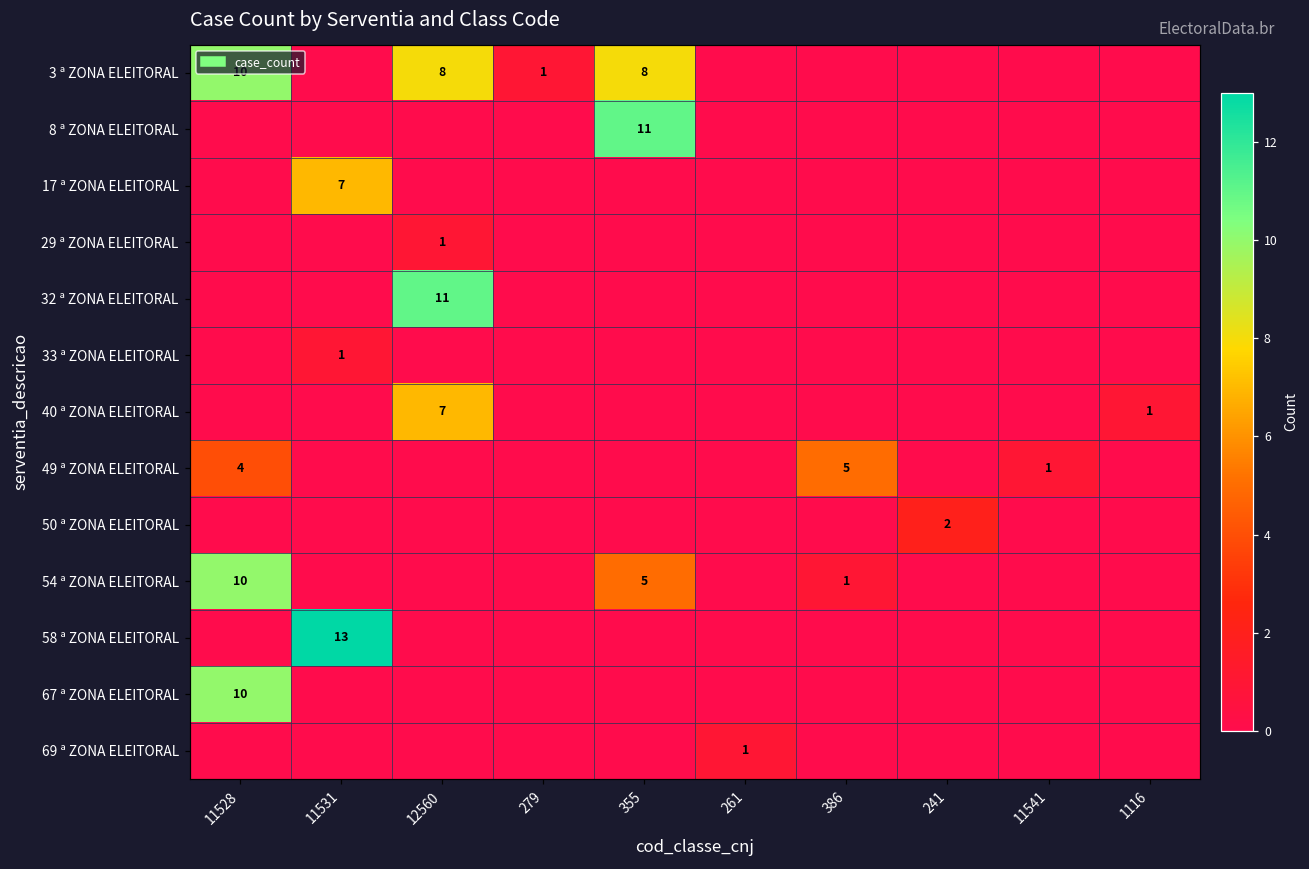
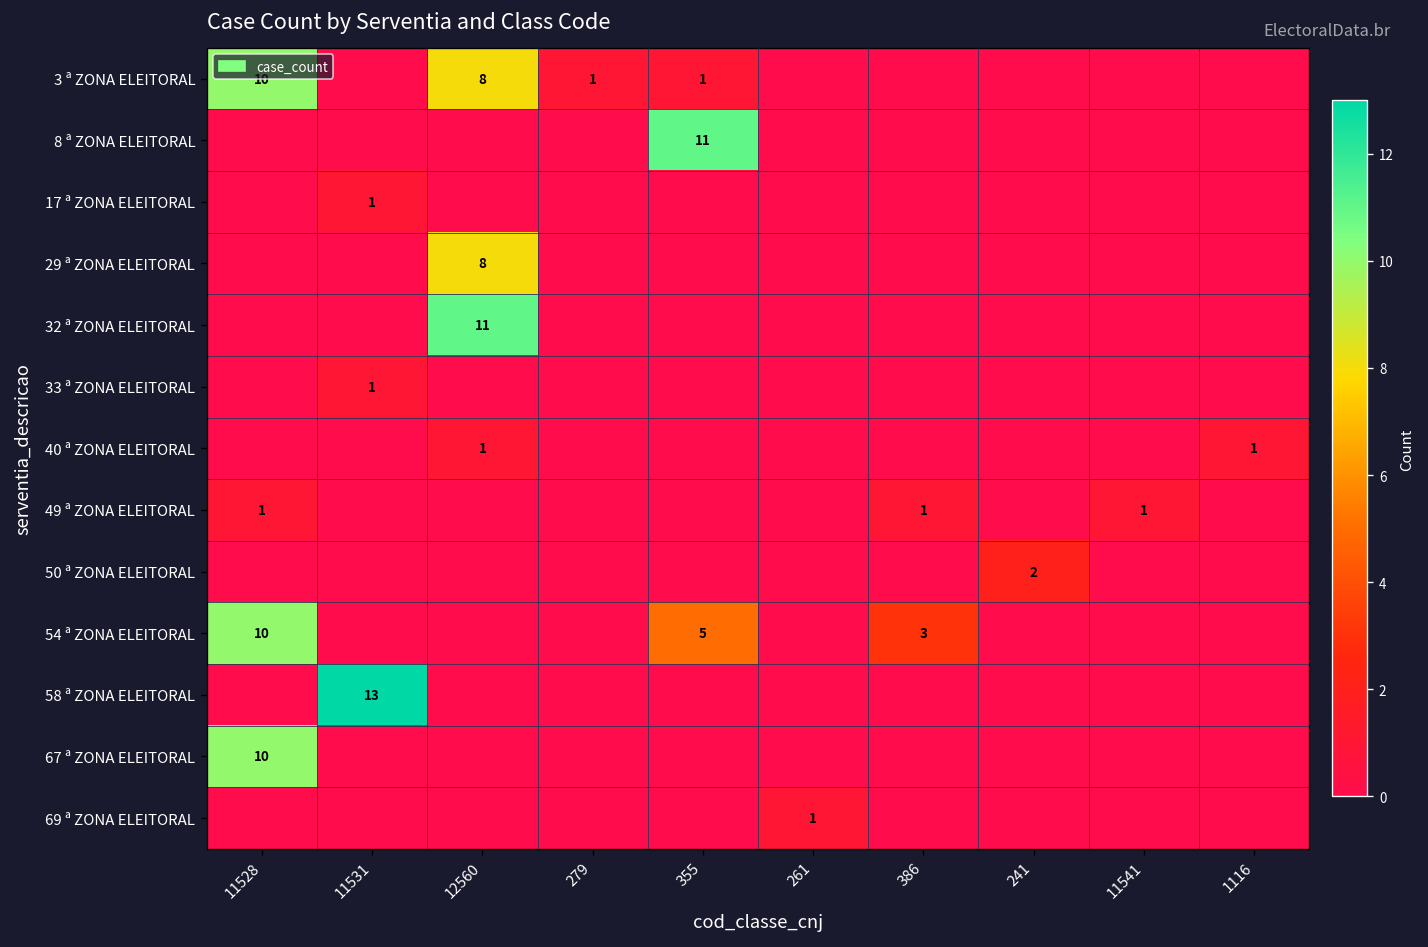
  {
    "3 ª ZONA ELEITORAL": {
      "12560": 8,
      "279": 1,
-     "355": 8
+     "355": 1
    },
    "8 ª ZONA ELEITORAL": {
      "355": 11
    },
    "17 ª ZONA ELEITORAL": {
-     "11531": 7
+     "11531": 1
    },
    "29 ª ZONA ELEITORAL": {
-     "12560": 1
+     "12560": 8
    },
    "32 ª ZONA ELEITORAL": {
      "12560": 11
    },
    "33 ª ZONA ELEITORAL": {
      "11531": 1
    },
    "40 ª ZONA ELEITORAL": {
-     "12560": 7,
+     "12560": 1,
      "1116": 1
    },
    "49 ª ZONA ELEITORAL": {
-     "11528": 4,
-     "386": 5,
+     "11528": 1,
+     "386": 1,
      "11541": 1
    },
    "50 ª ZONA ELEITORAL": {
      "241": 2
    },
    "54 ª ZONA ELEITORAL": {
      "11528": 10,
      "355": 5,
-     "386": 1
+     "386": 3
    },
    "58 ª ZONA ELEITORAL": {
      "11531": 13
    },
    "67 ª ZONA ELEITORAL": {
      "11528": 10
    },
    "69 ª ZONA ELEITORAL": {
      "261": 1
    }
  }
